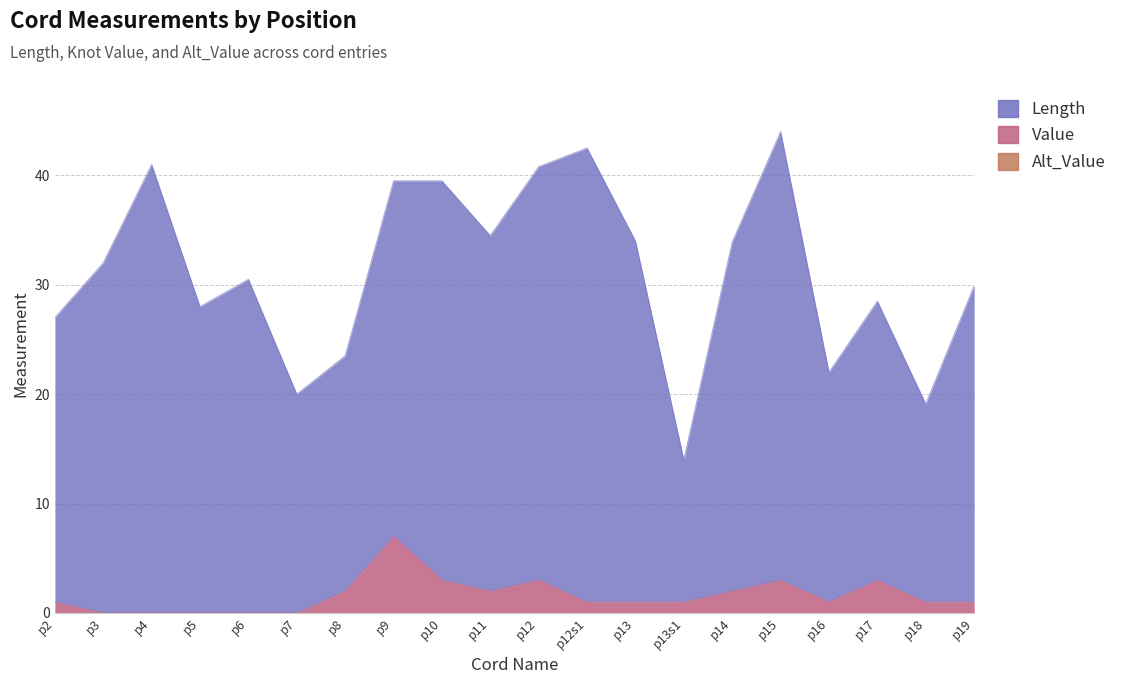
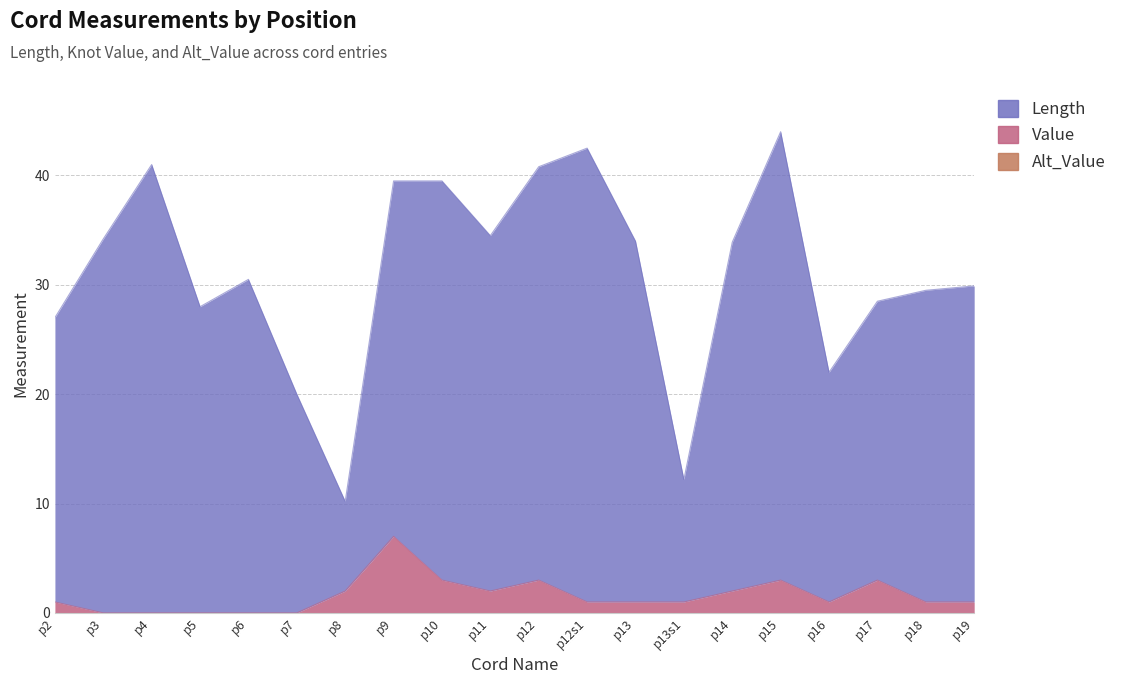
  {
    "Length": {
      "p2": 26.0,
-     "p3": 32.0,
+     "p3": 34.2,
      "p4": 41.0,
      "p5": 28.0,
      "p6": 30.5,
      "p7": 20.0,
-     "p8": 21.5,
+     "p8": 8.2,
      "p9": 32.5,
      "p10": 36.5,
      "p11": 32.5,
      "p12": 37.8,
      "p12s1": 41.5,
      "p13": 33.0,
-     "p13s1": 13.0,
+     "p13s1": 11.2,
      "p14": 31.9,
      "p15": 41.0,
      "p16": 21.0,
      "p17": 25.5,
-     "p18": 18.1,
+     "p18": 28.5,
      "p19": 28.9
    }
  }
